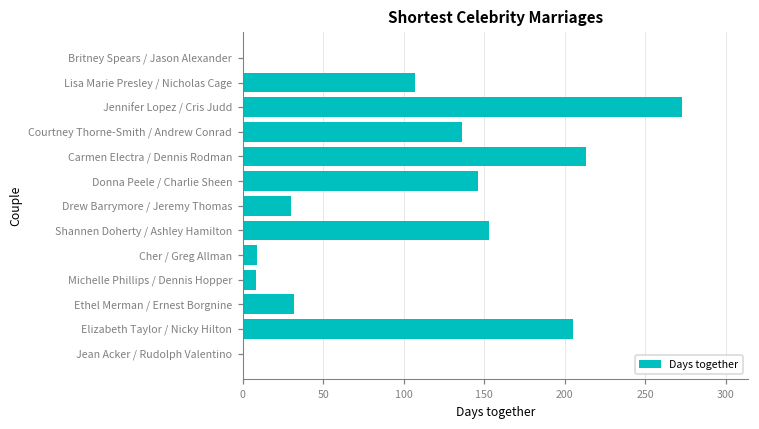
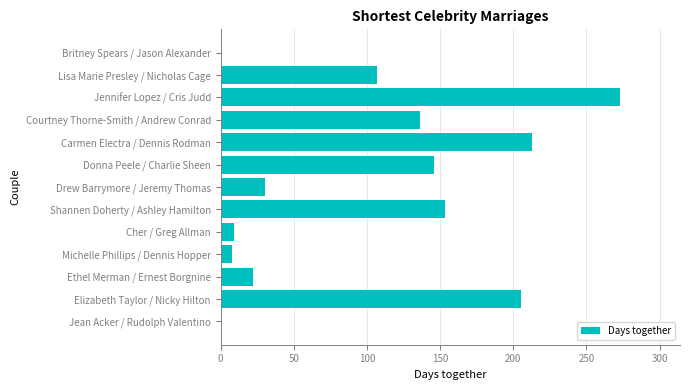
  {
    "Lisa Marie Presley / Nicholas Cage": 107,
    "Jennifer Lopez / Cris Judd": 273,
    "Courtney Thorne-Smith / Andrew Conrad": 136,
    "Carmen Electra / Dennis Rodman": 213,
    "Donna Peele / Charlie Sheen": 146,
    "Drew Barrymore / Jeremy Thomas": 30,
    "Shannen Doherty / Ashley Hamilton": 153,
    "Cher / Greg Allman": 9,
    "Michelle Phillips / Dennis Hopper": 8,
-   "Ethel Merman / Ernest Borgnine": 32,
+   "Ethel Merman / Ernest Borgnine": 22,
    "Elizabeth Taylor / Nicky Hilton": 205
  }
